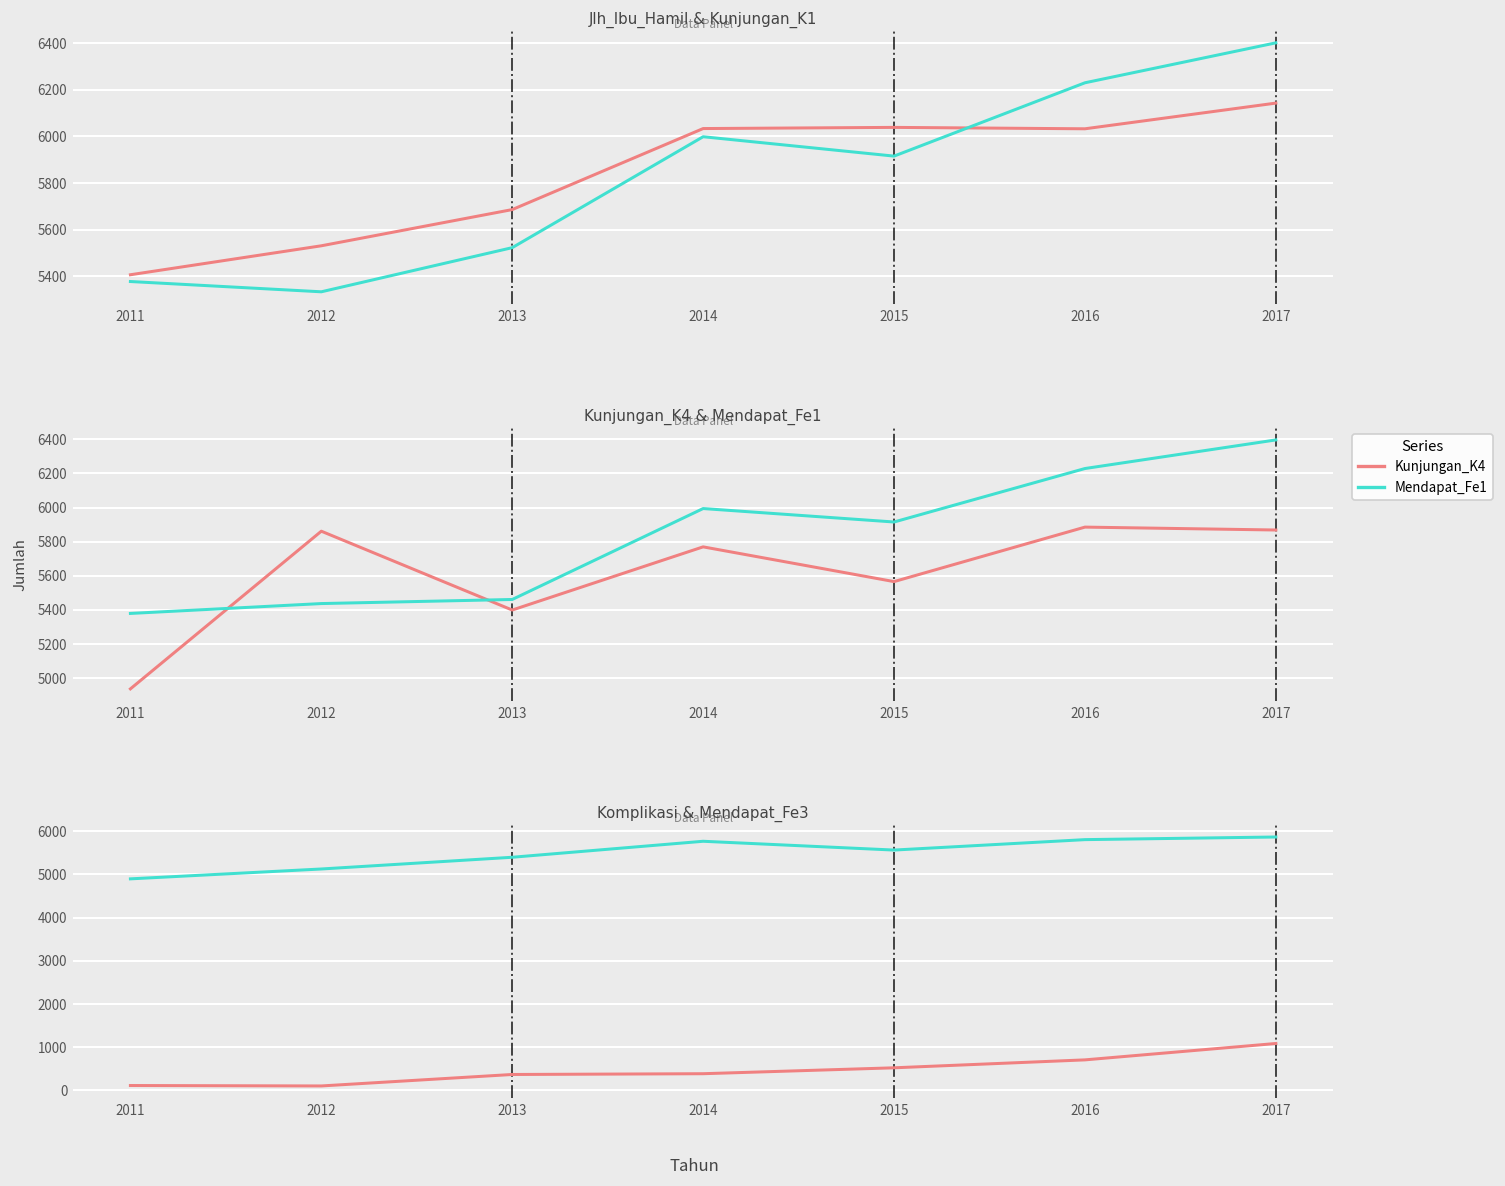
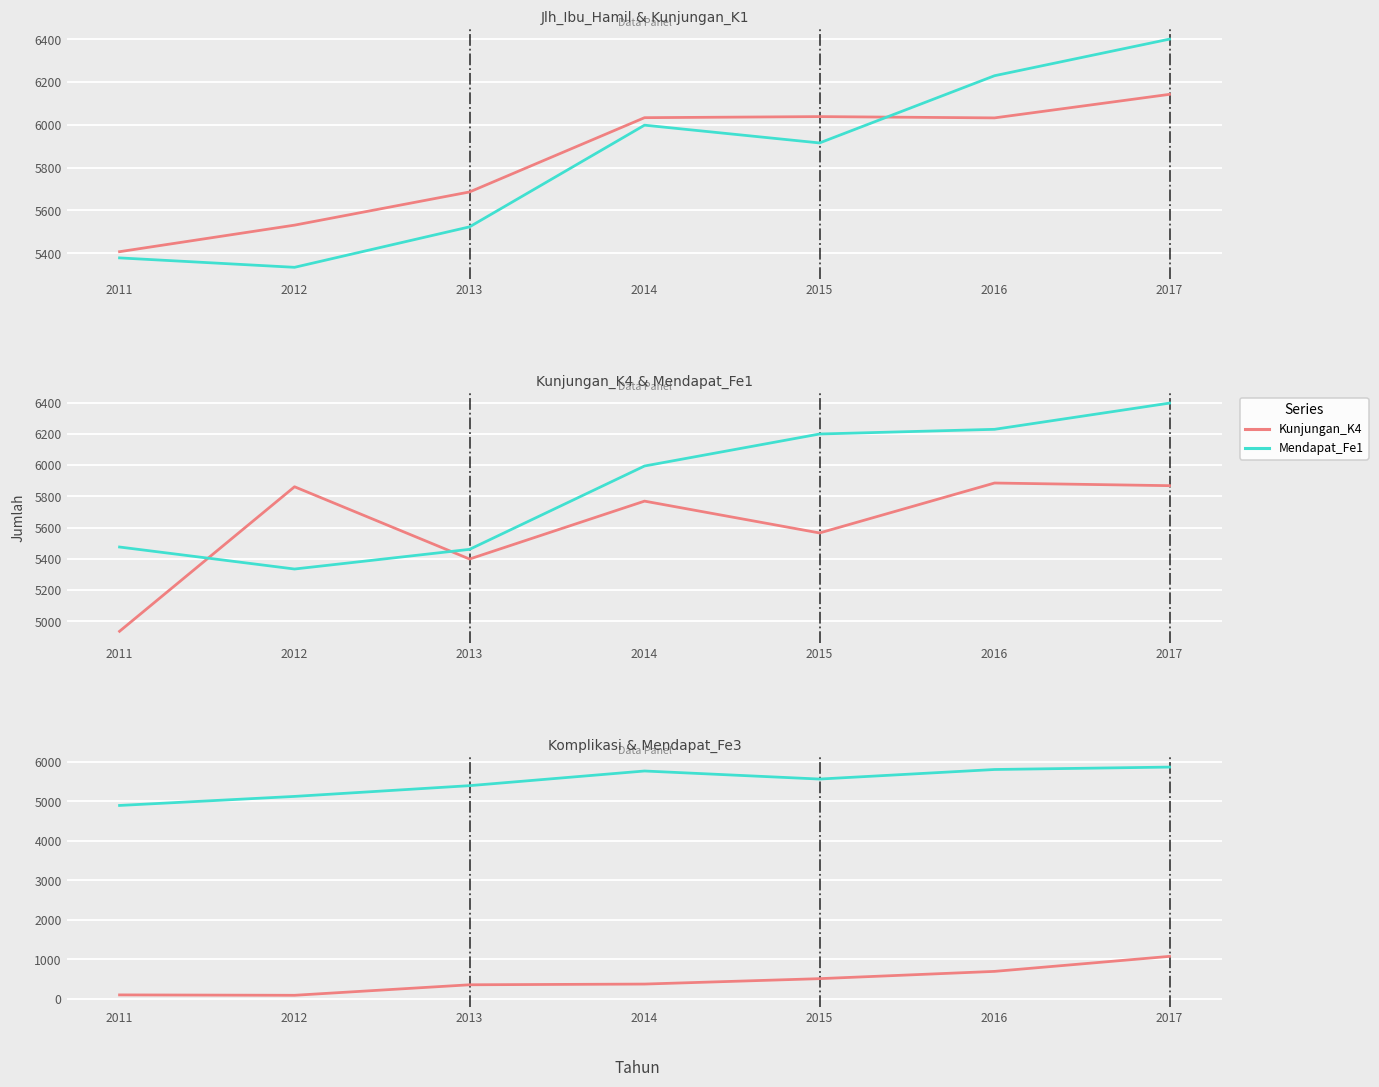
  {
    "Kunjungan_K4 & Mendapat_Fe1": {
      "Kunjungan_K4": {
        "2011": 4940,
        "2012": 5860,
        "2013": 5400,
        "2014": 5770,
        "2015": 5570,
        "2016": 5890,
        "2017": 5870
      },
      "Mendapat_Fe1": {
-       "2011": 5380,
-       "2012": 5440,
+       "2011": 5480,
+       "2012": 5330,
        "2013": 5460,
        "2014": 5990,
-       "2015": 5920,
+       "2015": 6200,
        "2016": 6230,
        "2017": 6400
      }
    }
  }
